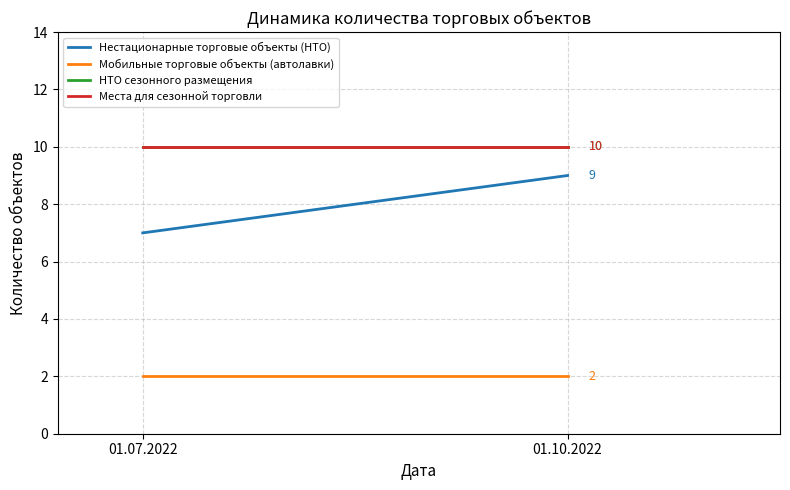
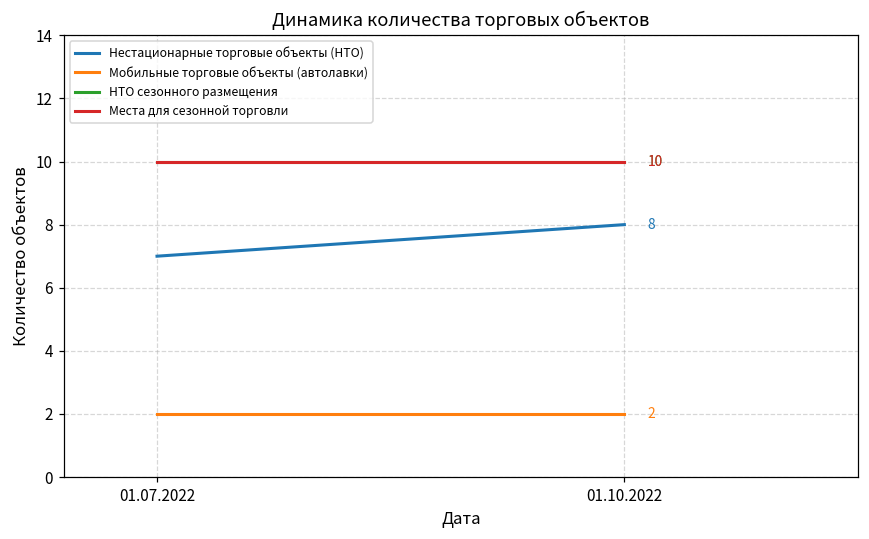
  {
    "Нестационарные торговые объекты (НТО)": {
-     "01.10.2022": 9
+     "01.10.2022": 8
    },
    "Мобильные торговые объекты (автолавки)": {
      "01.10.2022": 2
    },
    "Места для сезонной торговли": {
      "01.07.2022": 10.0
    }
  }
